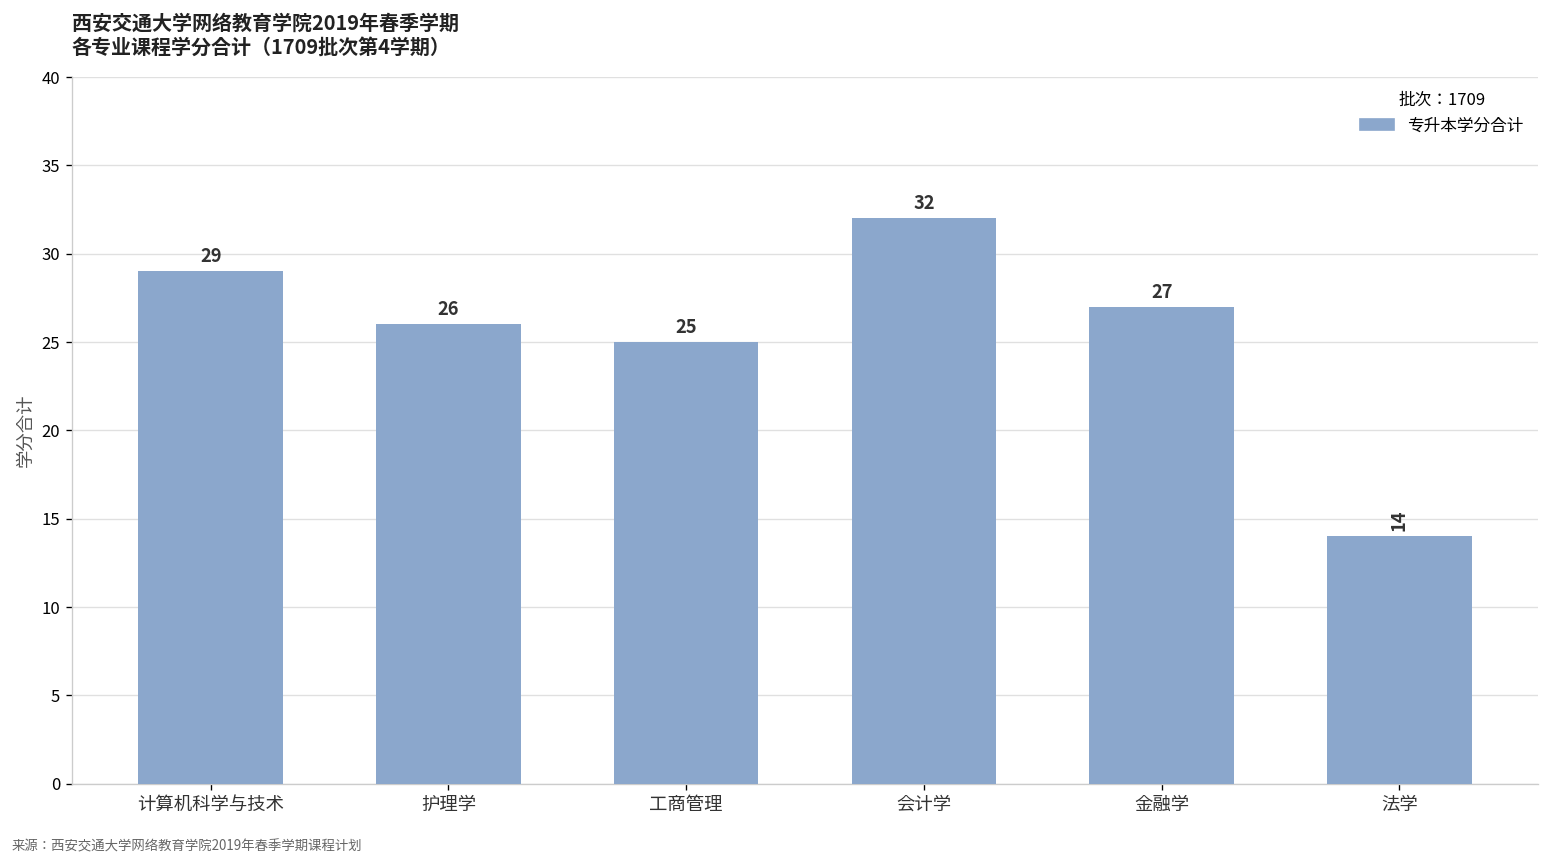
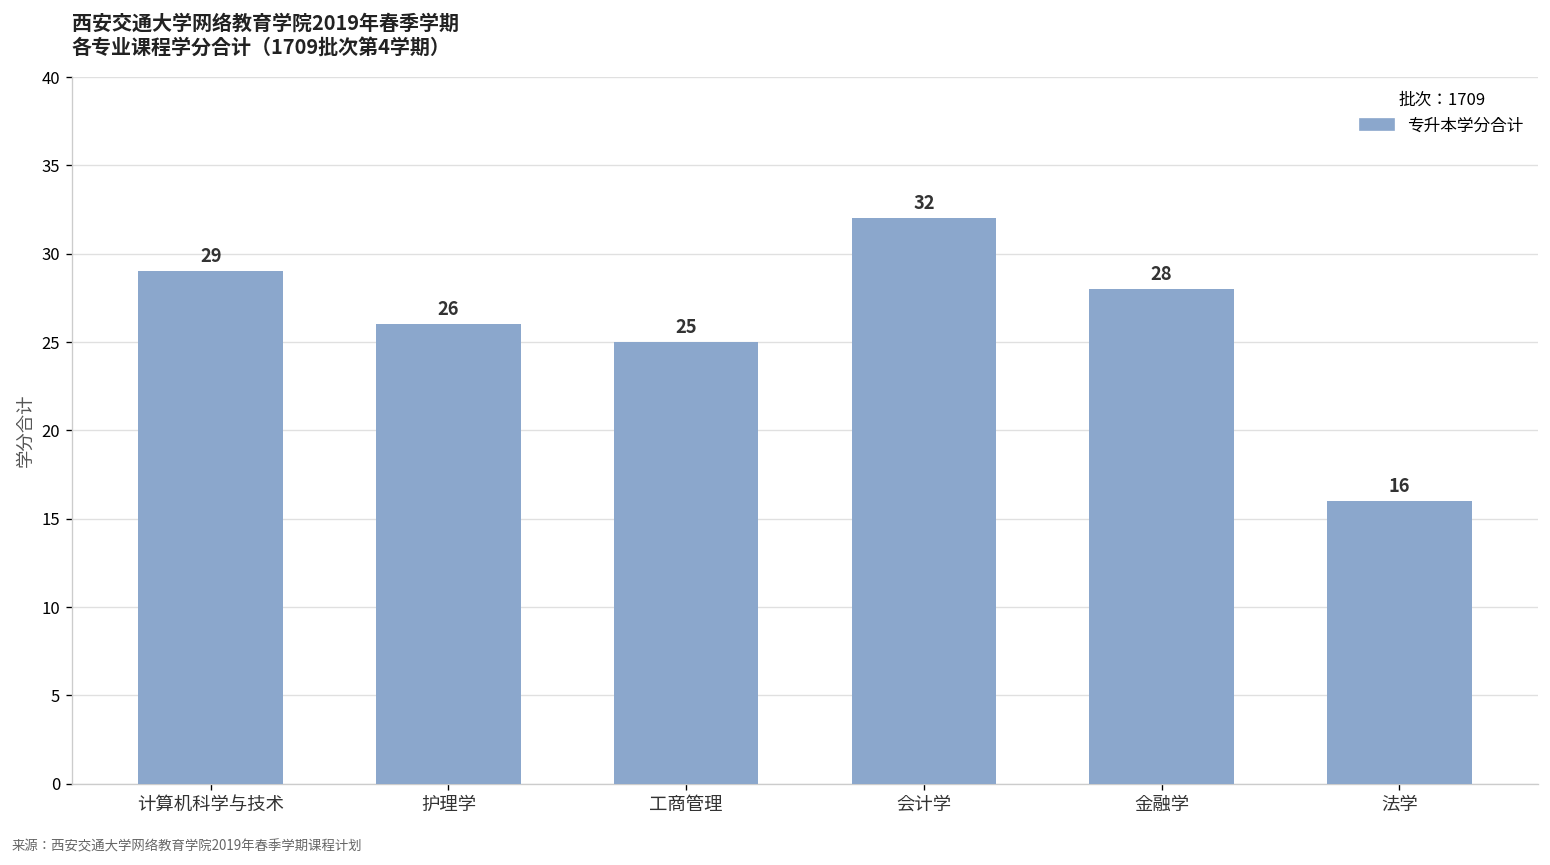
  {
    "计算机科学与技术": 29,
    "护理学": 26,
    "工商管理": 25,
    "会计学": 32,
-   "金融学": 27,
-   "法学": 14
+   "金融学": 28,
+   "法学": 16
  }
